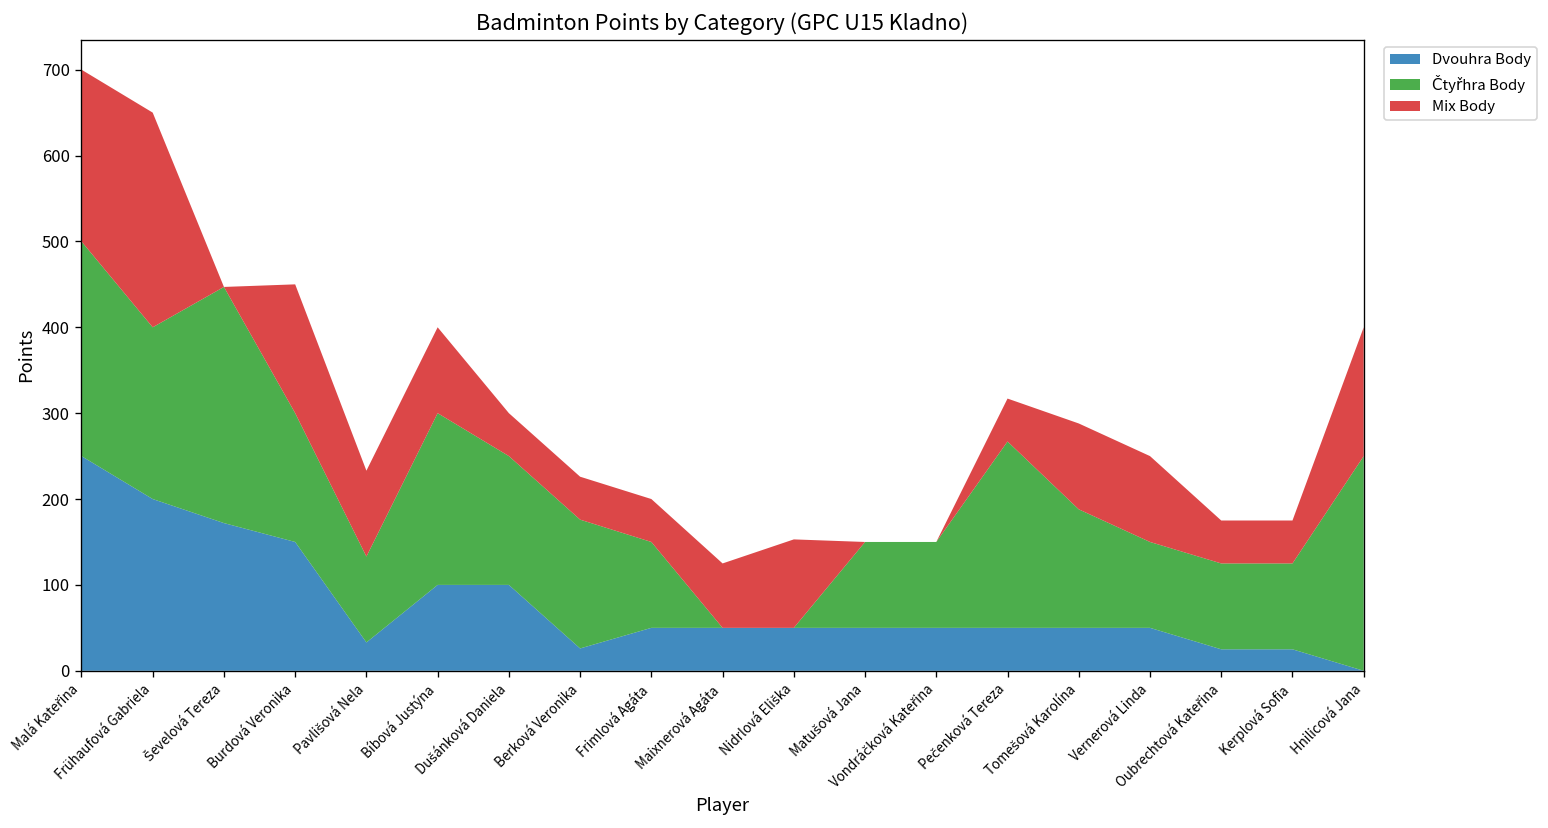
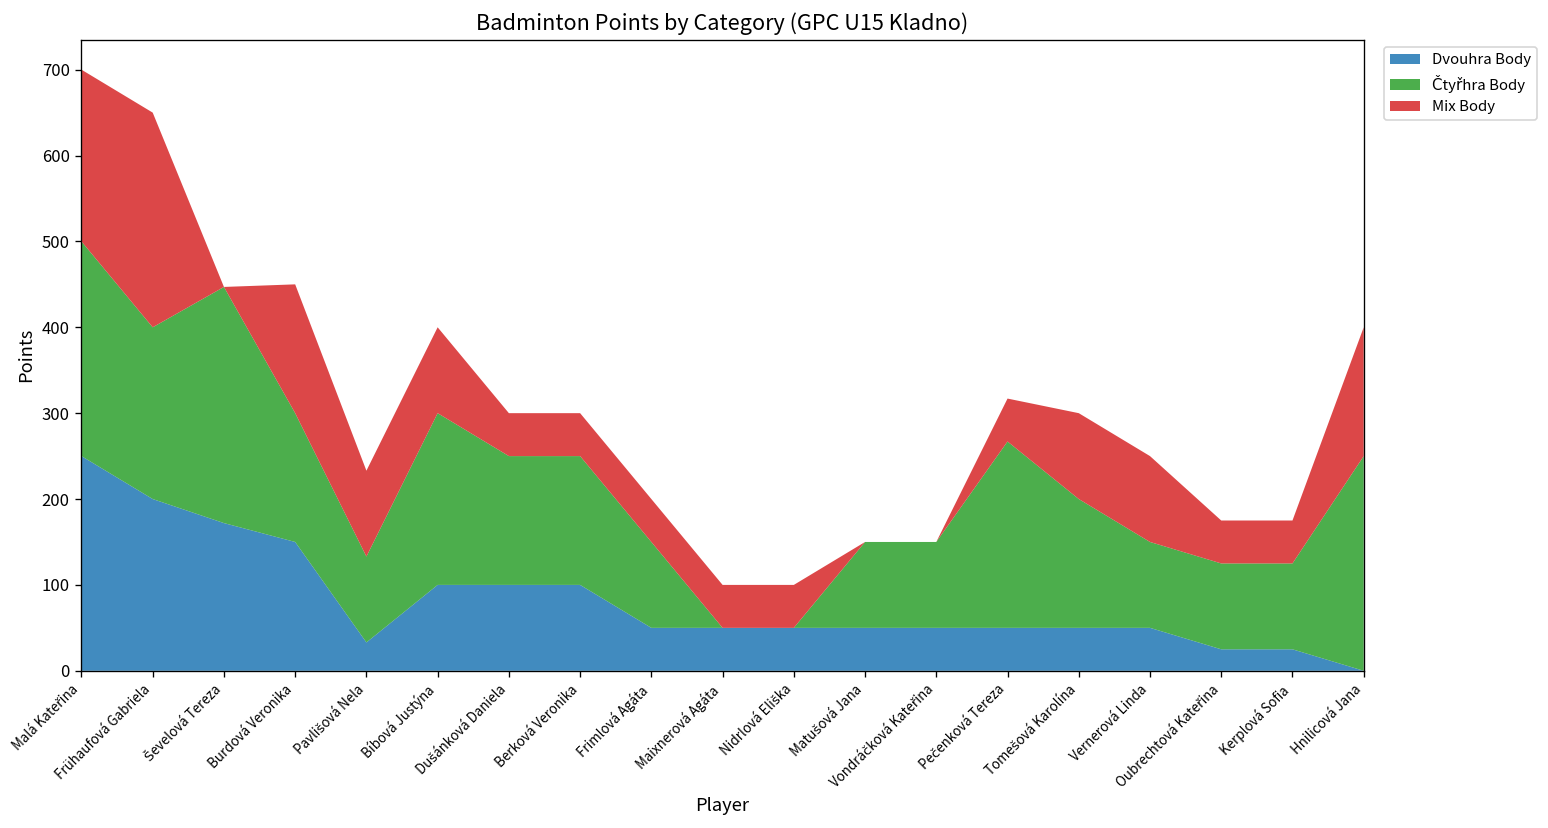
  {
    "Dvouhra Body": {
      "Malá Kateřina": 250,
      "Frühaufová Gabriela": 200,
      "Ševelová Tereza": 170,
      "Burdová Veronika": 150,
      "Pavlišová Nela": 30,
      "Bíbová Justýna": 100,
      "Dušánková Daniela": 100,
-     "Berková Veronika": 30,
+     "Berková Veronika": 100,
      "Frimlová Agáta": 50,
      "Matušová Jana": 50,
      "Vondráčková Kateřina": 50,
      "Pečenková Tereza": 50,
      "Tomešová Karolína": 50,
      "Vernerová Linda": 50,
      "Oubrechtová Kateřina": 30,
      "Kerplová Sofia": 30,
      "Hnilicová Jana": 0
    },
    "Čtyřhra Body": {
      "Malá Kateřina": 250,
      "Frühaufová Gabriela": 200,
      "Burdová Veronika": 150,
      "Pavlišová Nela": 100,
      "Bíbová Justýna": 200,
      "Dušánková Daniela": 150,
      "Berková Veronika": 150,
      "Frimlová Agáta": 100,
      "Pečenková Tereza": 220,
-     "Tomešová Karolína": 140,
+     "Tomešová Karolína": 150,
      "Vernerová Linda": 100,
      "Oubrechtová Kateřina": 100,
      "Kerplová Sofia": 100,
      "Hnilicová Jana": 250
    },
    "Mix Body": {
      "Malá Kateřina": 200,
      "Frühaufová Gabriela": 250,
      "Burdová Veronika": 150,
      "Pavlišová Nela": 100,
      "Bíbová Justýna": 100,
      "Dušánková Daniela": 50,
      "Berková Veronika": 50,
      "Frimlová Agáta": 50,
-     "Maixnerová Agáta": 80,
-     "Nidrlová Eliška": 100,
+     "Maixnerová Agáta": 50,
+     "Nidrlová Eliška": 50,
      "Pečenková Tereza": 50,
      "Tomešová Karolína": 100,
      "Vernerová Linda": 100,
      "Oubrechtová Kateřina": 50,
      "Kerplová Sofia": 50,
      "Hnilicová Jana": 150
    }
  }
